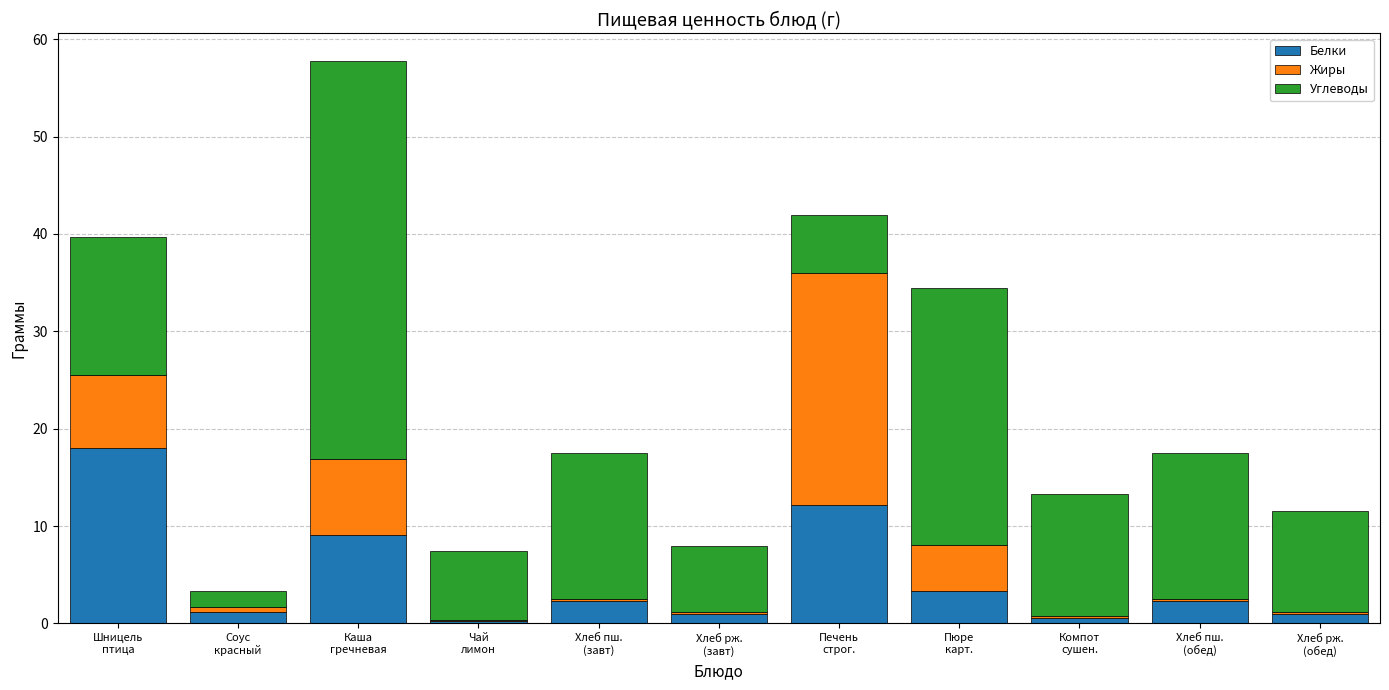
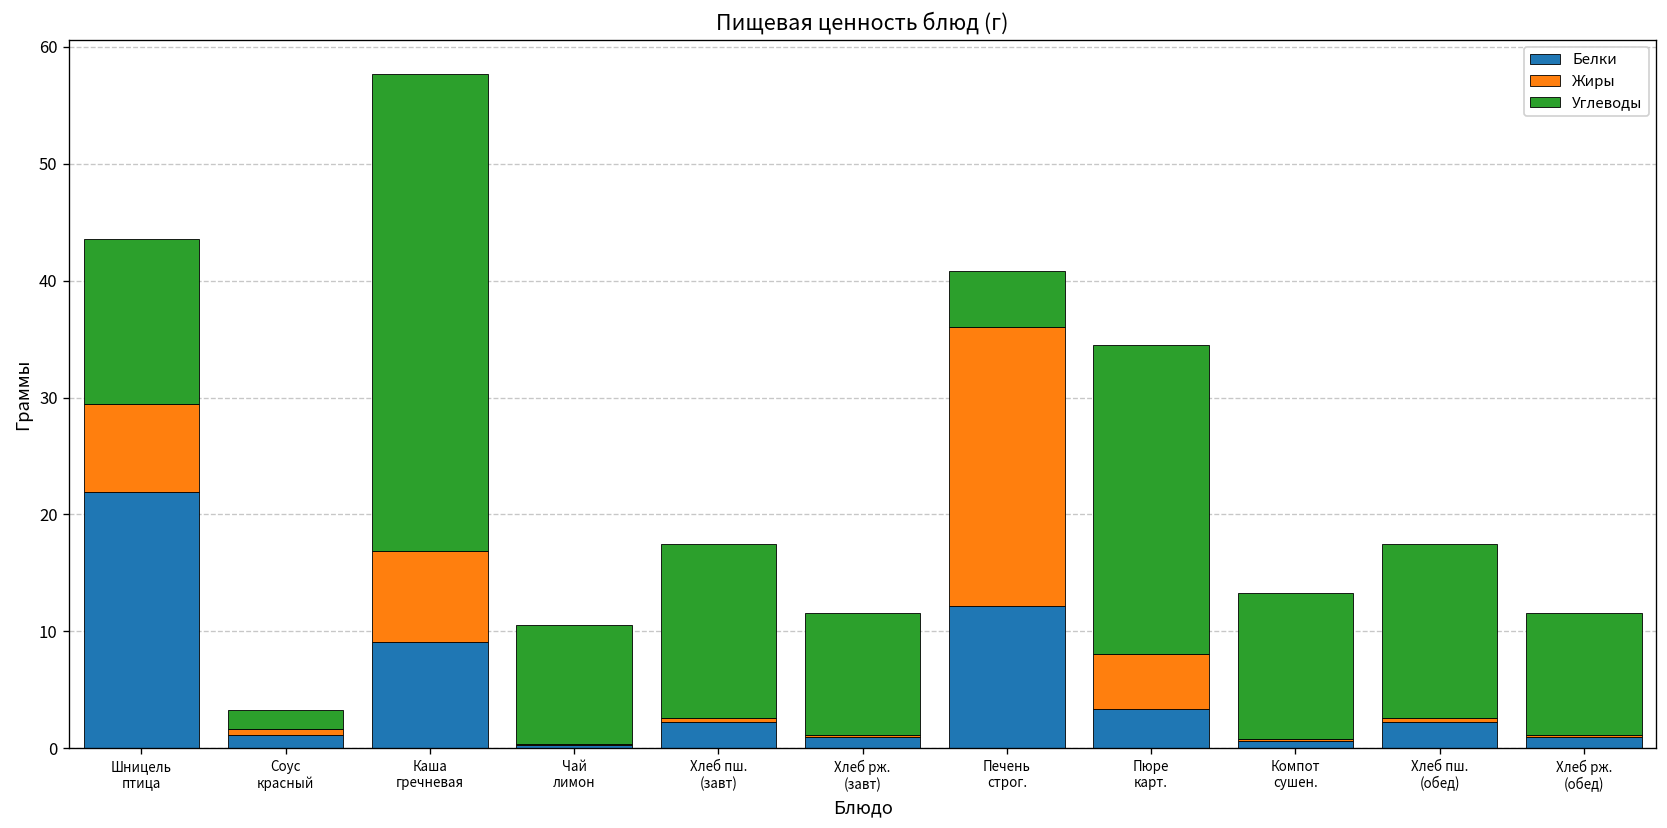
  {
    "Белки": {
-     "Шницель птица": 18,
+     "Шницель птица": 22,
      "Соус красный": 1,
      "Каша гречневая": 9,
      "Чай лимон": 0,
      "Хлеб пш. (завт)": 2,
      "Хлеб рж. (завт)": 1,
      "Печень строг.": 12,
      "Пюре карт.": 3,
      "Компот сушен.": 1,
      "Хлеб пш. (обед)": 2,
      "Хлеб рж. (обед)": 1
    },
    "Жиры": {
      "Шницель птица": 7,
      "Соус красный": 1,
      "Каша гречневая": 8,
      "Хлеб пш. (завт)": 0,
      "Печень строг.": 24,
      "Пюре карт.": 5,
      "Хлеб пш. (обед)": 0
    },
    "Углеводы": {
      "Шницель птица": 14,
      "Соус красный": 2,
      "Каша гречневая": 41,
-     "Чай лимон": 7,
+     "Чай лимон": 10,
      "Хлеб пш. (завт)": 15,
-     "Хлеб рж. (завт)": 7,
-     "Печень строг.": 6,
+     "Хлеб рж. (завт)": 10,
+     "Печень строг.": 5,
      "Пюре карт.": 26,
      "Компот сушен.": 13,
      "Хлеб пш. (обед)": 15,
      "Хлеб рж. (обед)": 10
    }
  }
